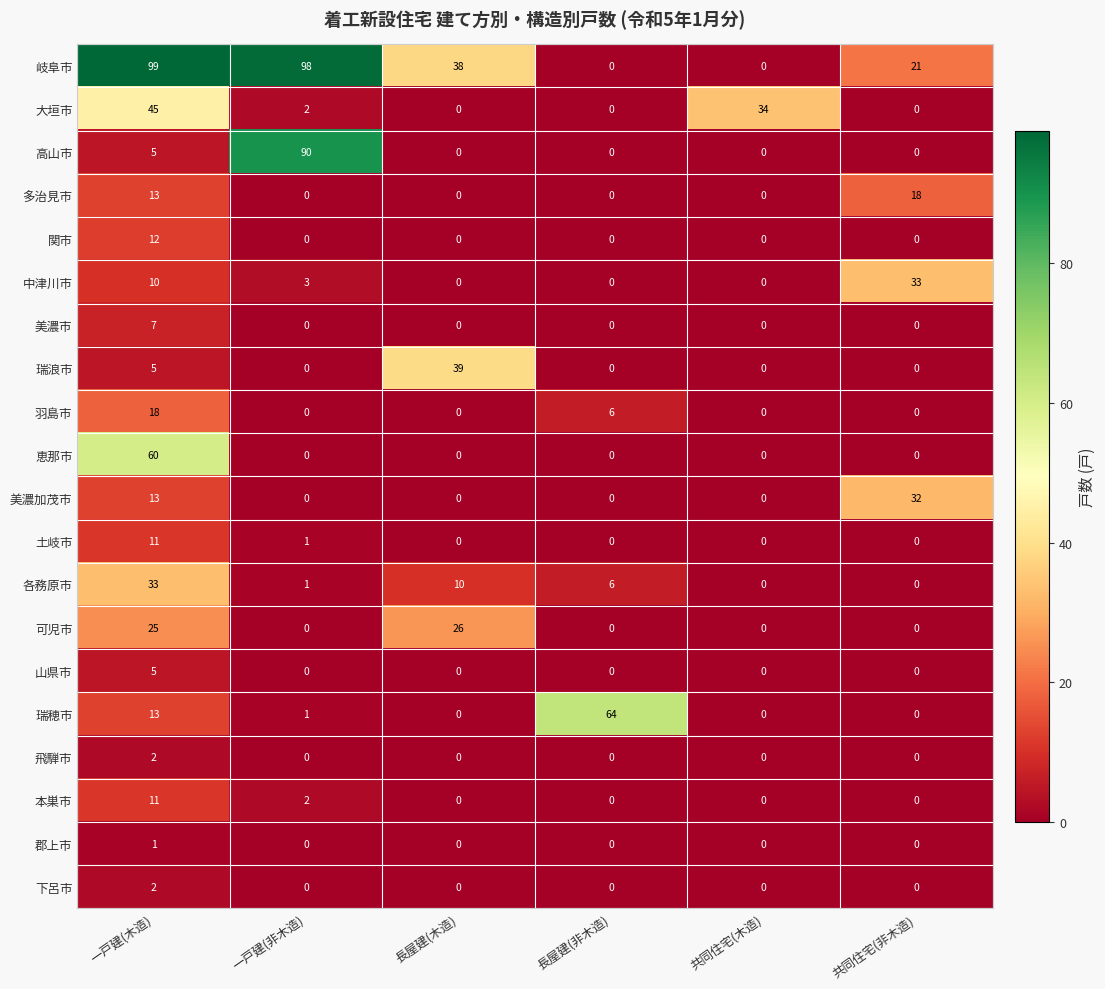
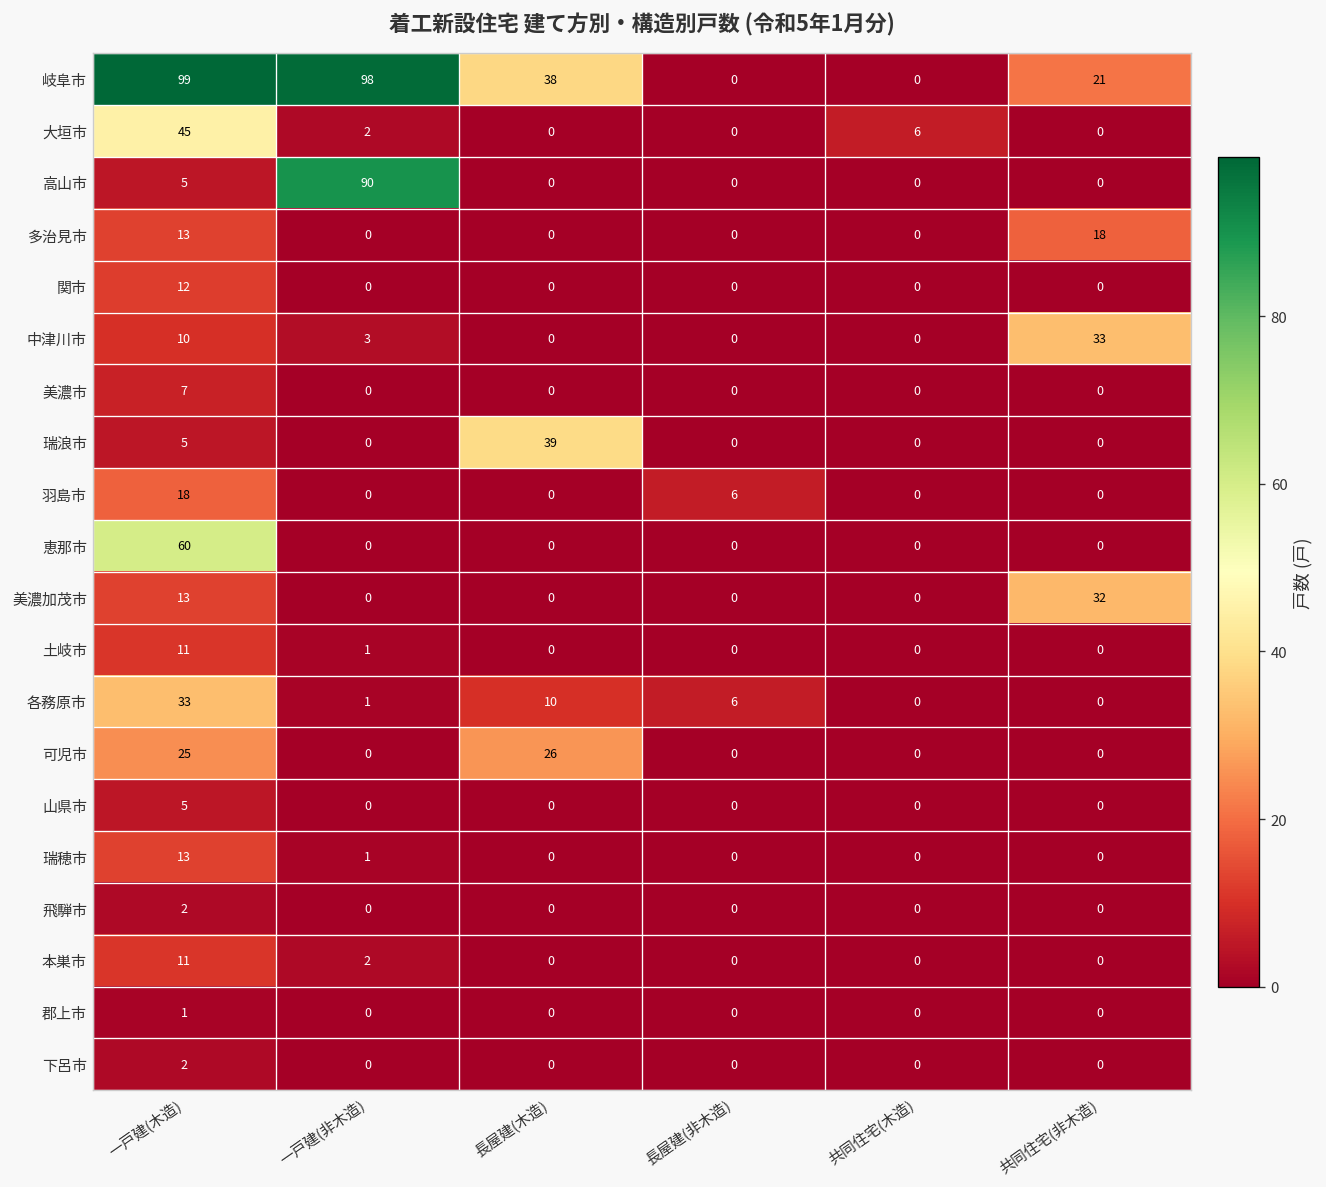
  {
    "岐阜市": {
      "一戸建(木造)": 99,
      "一戸建(非木造)": 98,
      "長屋建(木造)": 38,
      "長屋建(非木造)": 0,
      "共同住宅(木造)": 0,
      "共同住宅(非木造)": 21
    },
    "大垣市": {
      "一戸建(木造)": 45,
      "一戸建(非木造)": 2,
      "長屋建(木造)": 0,
      "長屋建(非木造)": 0,
-     "共同住宅(木造)": 34,
+     "共同住宅(木造)": 6,
      "共同住宅(非木造)": 0
    },
    "高山市": {
      "一戸建(木造)": 5,
      "一戸建(非木造)": 90,
      "長屋建(木造)": 0,
      "長屋建(非木造)": 0,
      "共同住宅(木造)": 0,
      "共同住宅(非木造)": 0
    },
    "多治見市": {
      "一戸建(木造)": 13,
      "一戸建(非木造)": 0,
      "長屋建(木造)": 0,
      "長屋建(非木造)": 0,
      "共同住宅(木造)": 0,
      "共同住宅(非木造)": 18
    },
    "関市": {
      "一戸建(木造)": 12,
      "一戸建(非木造)": 0,
      "長屋建(木造)": 0,
      "長屋建(非木造)": 0,
      "共同住宅(木造)": 0,
      "共同住宅(非木造)": 0
    },
    "中津川市": {
      "一戸建(木造)": 10,
      "一戸建(非木造)": 3,
      "長屋建(木造)": 0,
      "長屋建(非木造)": 0,
      "共同住宅(木造)": 0,
      "共同住宅(非木造)": 33
    },
    "美濃市": {
      "一戸建(木造)": 7,
      "一戸建(非木造)": 0,
      "長屋建(木造)": 0,
      "長屋建(非木造)": 0,
      "共同住宅(木造)": 0,
      "共同住宅(非木造)": 0
    },
    "瑞浪市": {
      "一戸建(木造)": 5,
      "一戸建(非木造)": 0,
      "長屋建(木造)": 39,
      "長屋建(非木造)": 0,
      "共同住宅(木造)": 0,
      "共同住宅(非木造)": 0
    },
    "羽島市": {
      "一戸建(木造)": 18,
      "一戸建(非木造)": 0,
      "長屋建(木造)": 0,
      "長屋建(非木造)": 6,
      "共同住宅(木造)": 0,
      "共同住宅(非木造)": 0
    },
    "恵那市": {
      "一戸建(木造)": 60,
      "一戸建(非木造)": 0,
      "長屋建(木造)": 0,
      "長屋建(非木造)": 0,
      "共同住宅(木造)": 0,
      "共同住宅(非木造)": 0
    },
    "美濃加茂市": {
      "一戸建(木造)": 13,
      "一戸建(非木造)": 0,
      "長屋建(木造)": 0,
      "長屋建(非木造)": 0,
      "共同住宅(木造)": 0,
      "共同住宅(非木造)": 32
    },
    "土岐市": {
      "一戸建(木造)": 11,
      "一戸建(非木造)": 1,
      "長屋建(木造)": 0,
      "長屋建(非木造)": 0,
      "共同住宅(木造)": 0,
      "共同住宅(非木造)": 0
    },
    "各務原市": {
      "一戸建(木造)": 33,
      "一戸建(非木造)": 1,
      "長屋建(木造)": 10,
      "長屋建(非木造)": 6,
      "共同住宅(木造)": 0,
      "共同住宅(非木造)": 0
    },
    "可児市": {
      "一戸建(木造)": 25,
      "一戸建(非木造)": 0,
      "長屋建(木造)": 26,
      "長屋建(非木造)": 0,
      "共同住宅(木造)": 0,
      "共同住宅(非木造)": 0
    },
    "山県市": {
      "一戸建(木造)": 5,
      "一戸建(非木造)": 0,
      "長屋建(木造)": 0,
      "長屋建(非木造)": 0,
      "共同住宅(木造)": 0,
      "共同住宅(非木造)": 0
    },
    "瑞穂市": {
      "一戸建(木造)": 13,
      "一戸建(非木造)": 1,
      "長屋建(木造)": 0,
-     "長屋建(非木造)": 64,
+     "長屋建(非木造)": 0,
      "共同住宅(木造)": 0,
      "共同住宅(非木造)": 0
    },
    "飛騨市": {
      "一戸建(木造)": 2,
      "一戸建(非木造)": 0,
      "長屋建(木造)": 0,
      "長屋建(非木造)": 0,
      "共同住宅(木造)": 0,
      "共同住宅(非木造)": 0
    },
    "本巣市": {
      "一戸建(木造)": 11,
      "一戸建(非木造)": 2,
      "長屋建(木造)": 0,
      "長屋建(非木造)": 0,
      "共同住宅(木造)": 0,
      "共同住宅(非木造)": 0
    },
    "郡上市": {
      "一戸建(木造)": 1,
      "一戸建(非木造)": 0,
      "長屋建(木造)": 0,
      "長屋建(非木造)": 0,
      "共同住宅(木造)": 0,
      "共同住宅(非木造)": 0
    },
    "下呂市": {
      "一戸建(木造)": 2,
      "一戸建(非木造)": 0,
      "長屋建(木造)": 0,
      "長屋建(非木造)": 0,
      "共同住宅(木造)": 0,
      "共同住宅(非木造)": 0
    }
  }
